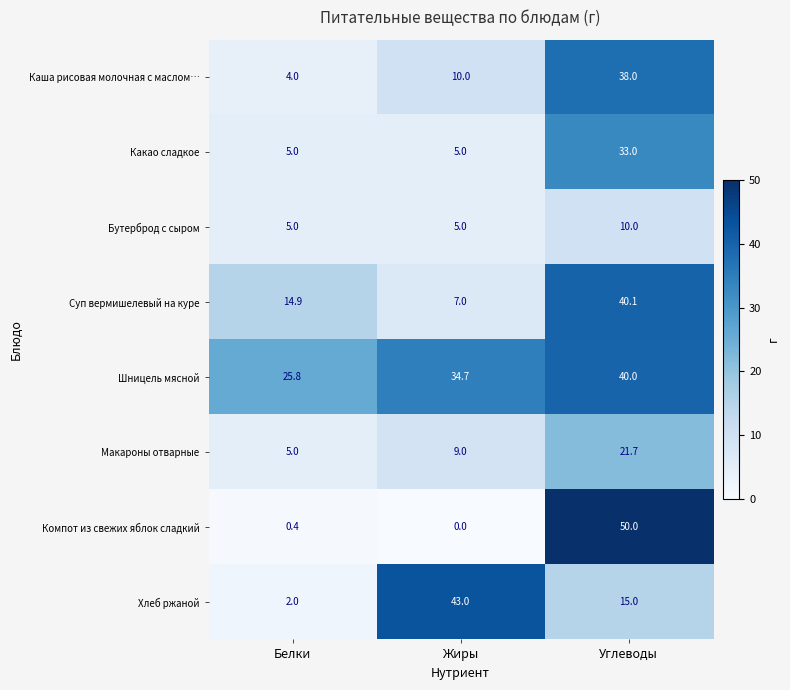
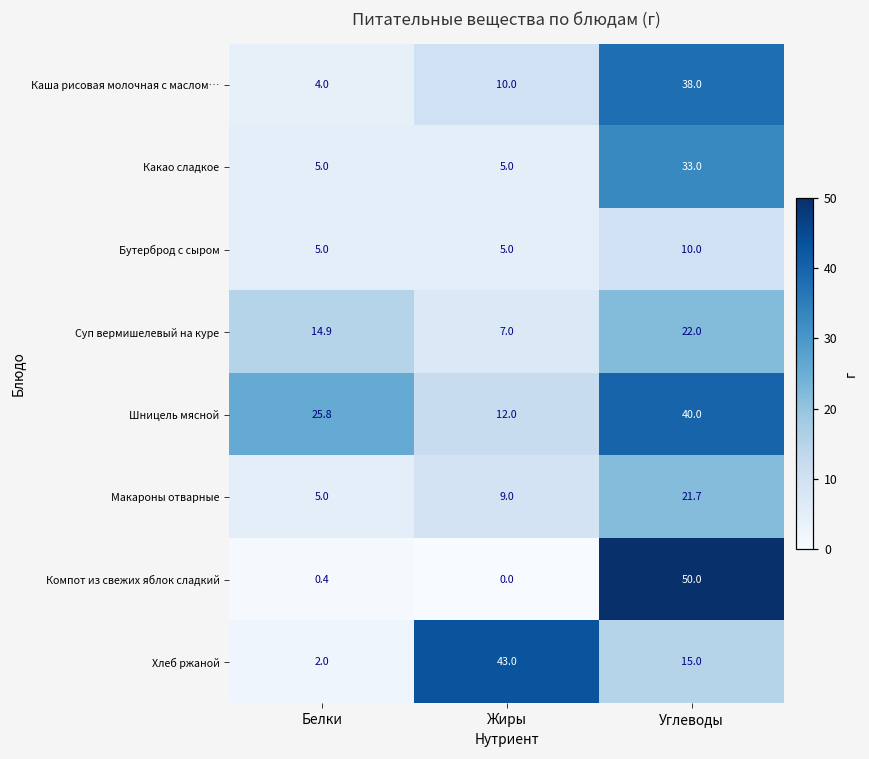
  {
    "Каша рисовая молочная с маслом…": {
      "Белки": 4.0,
      "Жиры": 10.0,
      "Углеводы": 38.0
    },
    "Какао сладкое": {
      "Белки": 5.0,
      "Жиры": 5.0,
      "Углеводы": 33.0
    },
    "Бутерброд с сыром": {
      "Белки": 5.0,
      "Жиры": 5.0,
      "Углеводы": 10.0
    },
    "Суп вермишелевый на куре": {
      "Белки": 14.9,
      "Жиры": 7.0,
-     "Углеводы": 40.1
+     "Углеводы": 22.0
    },
    "Шницель мясной": {
      "Белки": 25.8,
-     "Жиры": 34.7,
+     "Жиры": 12.0,
      "Углеводы": 40.0
    },
    "Макароны отварные": {
      "Белки": 5.0,
      "Жиры": 9.0,
      "Углеводы": 21.7
    },
    "Компот из свежих яблок сладкий": {
      "Белки": 0.4,
      "Жиры": 0.0,
      "Углеводы": 50.0
    },
    "Хлеб ржаной": {
      "Белки": 2.0,
      "Жиры": 43.0,
      "Углеводы": 15.0
    }
  }
